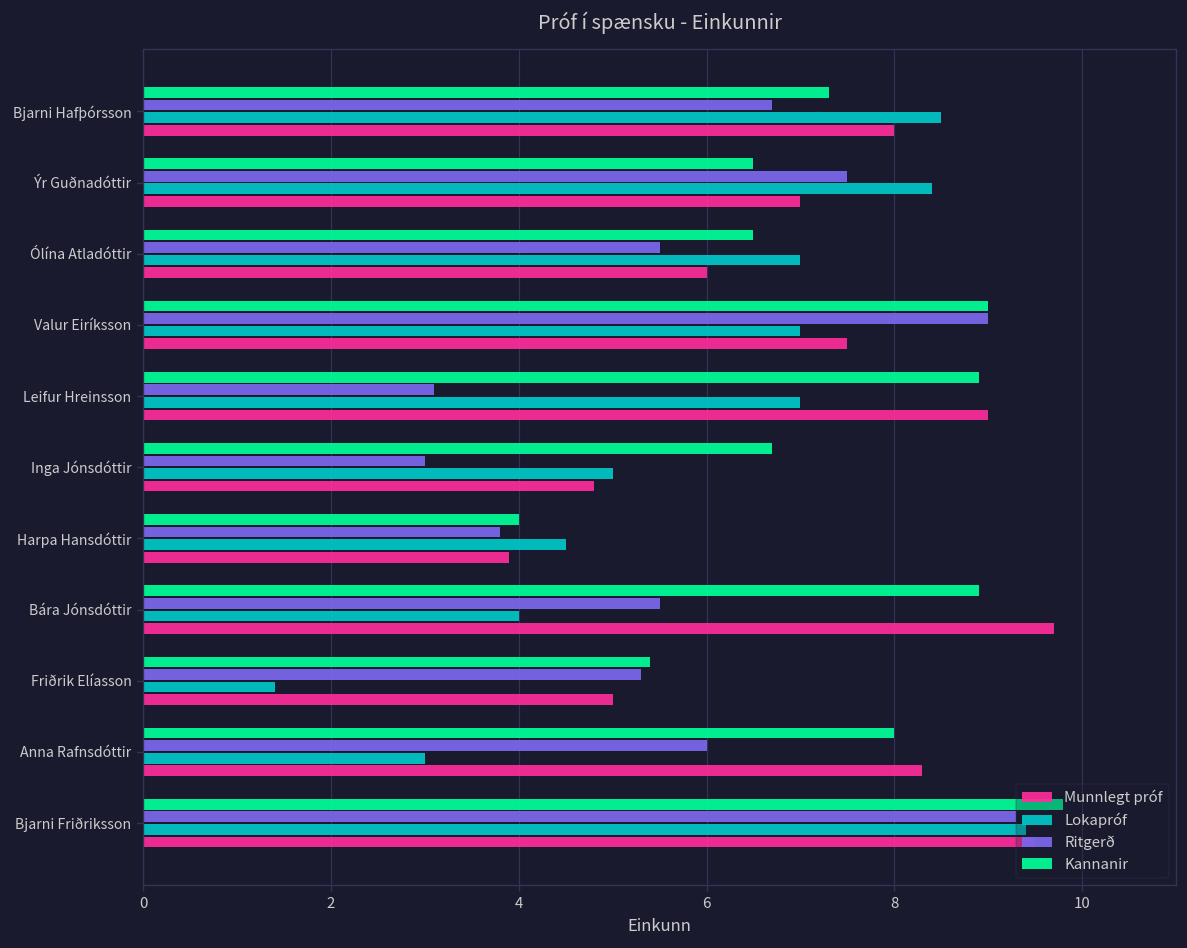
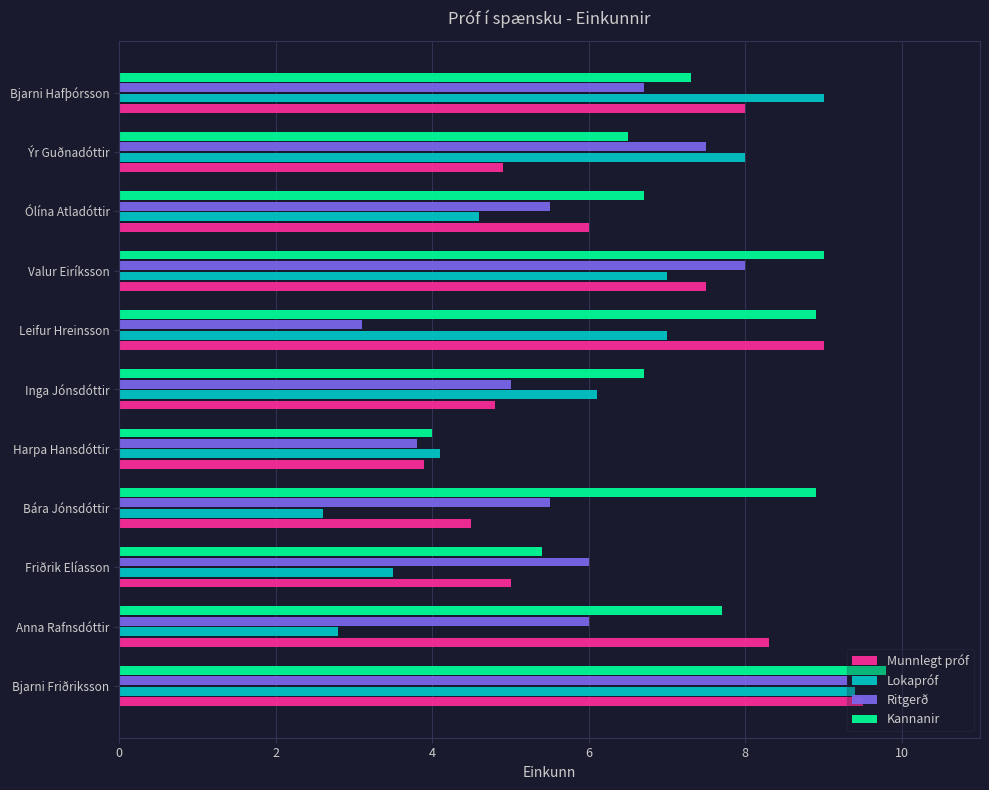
  {
    "Munnlegt próf": {
      "Bjarni Hafþórsson": 8.0,
-     "Ýr Guðnadóttir": 7.0,
+     "Ýr Guðnadóttir": 4.9,
      "Ólína Atladóttir": 6.0,
      "Valur Eiríksson": 7.5,
      "Leifur Hreinsson": 9.0,
      "Inga Jónsdóttir": 4.8,
      "Harpa Hansdóttir": 3.9,
-     "Bára Jónsdóttir": 9.7,
+     "Bára Jónsdóttir": 4.5,
      "Friðrik Elíasson": 5.0,
      "Anna Rafnsdóttir": 8.3
    },
    "Lokapróf": {
-     "Bjarni Hafþórsson": 8.5,
-     "Ýr Guðnadóttir": 8.4,
-     "Ólína Atladóttir": 7.0,
+     "Bjarni Hafþórsson": 9.0,
+     "Ýr Guðnadóttir": 8.0,
+     "Ólína Atladóttir": 4.6,
      "Valur Eiríksson": 7.0,
      "Leifur Hreinsson": 7.0,
-     "Inga Jónsdóttir": 5.0,
-     "Harpa Hansdóttir": 4.5,
-     "Bára Jónsdóttir": 4.0,
-     "Friðrik Elíasson": 1.4,
-     "Anna Rafnsdóttir": 3.0
+     "Inga Jónsdóttir": 6.1,
+     "Harpa Hansdóttir": 4.1,
+     "Bára Jónsdóttir": 2.6,
+     "Friðrik Elíasson": 3.5,
+     "Anna Rafnsdóttir": 2.8
    },
    "Ritgerð": {
      "Bjarni Hafþórsson": 6.7,
      "Ýr Guðnadóttir": 7.5,
      "Ólína Atladóttir": 5.5,
-     "Valur Eiríksson": 9,
+     "Valur Eiríksson": 8,
      "Leifur Hreinsson": 3.1,
-     "Inga Jónsdóttir": 3,
+     "Inga Jónsdóttir": 5,
      "Harpa Hansdóttir": 3.8,
      "Bára Jónsdóttir": 5.5,
-     "Friðrik Elíasson": 5.3,
+     "Friðrik Elíasson": 6.0,
      "Anna Rafnsdóttir": 6.0
    },
    "Kannanir": {
      "Bjarni Hafþórsson": 7.3,
      "Ýr Guðnadóttir": 6.5,
-     "Ólína Atladóttir": 6.5,
+     "Ólína Atladóttir": 6.7,
      "Valur Eiríksson": 9.0,
      "Leifur Hreinsson": 8.9,
      "Inga Jónsdóttir": 6.7,
      "Harpa Hansdóttir": 4.0,
      "Bára Jónsdóttir": 8.9,
      "Friðrik Elíasson": 5.4,
-     "Anna Rafnsdóttir": 8.0
+     "Anna Rafnsdóttir": 7.7
    }
  }
